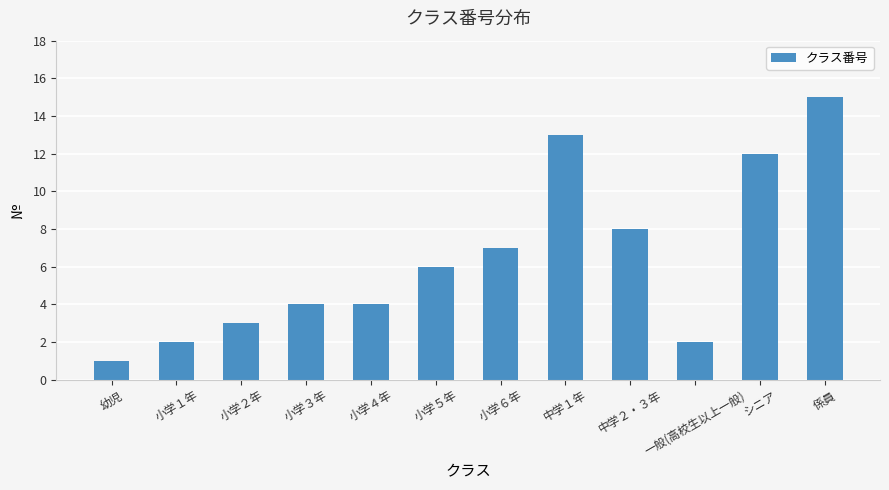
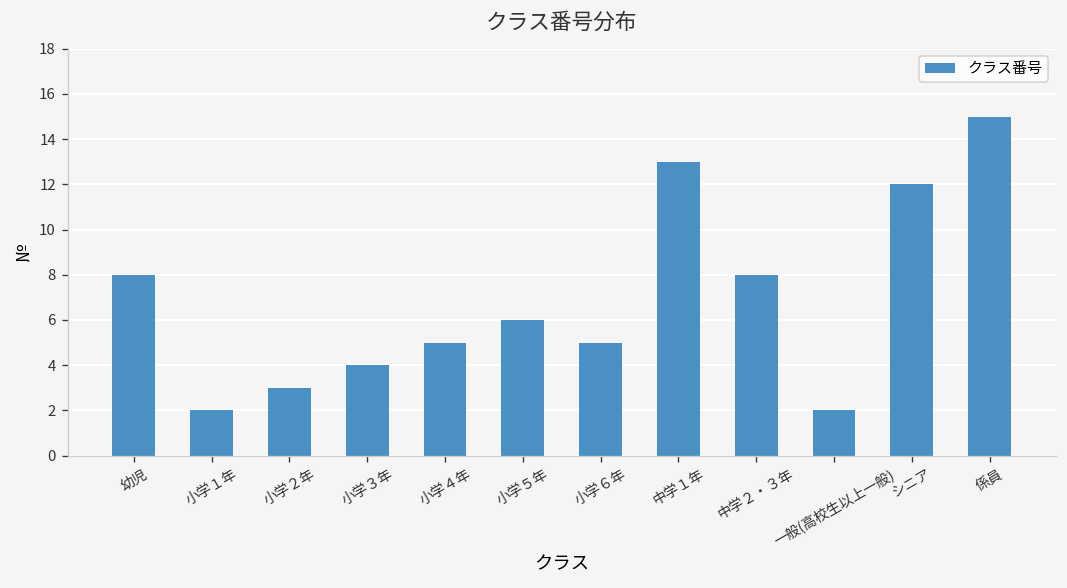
  {
-   "幼児": 1,
+   "幼児": 8,
    "小学１年": 2,
    "小学２年": 3,
    "小学３年": 4,
-   "小学４年": 4,
+   "小学４年": 5,
    "小学５年": 6,
-   "小学６年": 7,
+   "小学６年": 5,
    "中学１年": 13,
    "中学２・３年": 8,
    "一般(高校生以上一般)": 2,
    "シニア": 12,
    "係員": 15
  }
